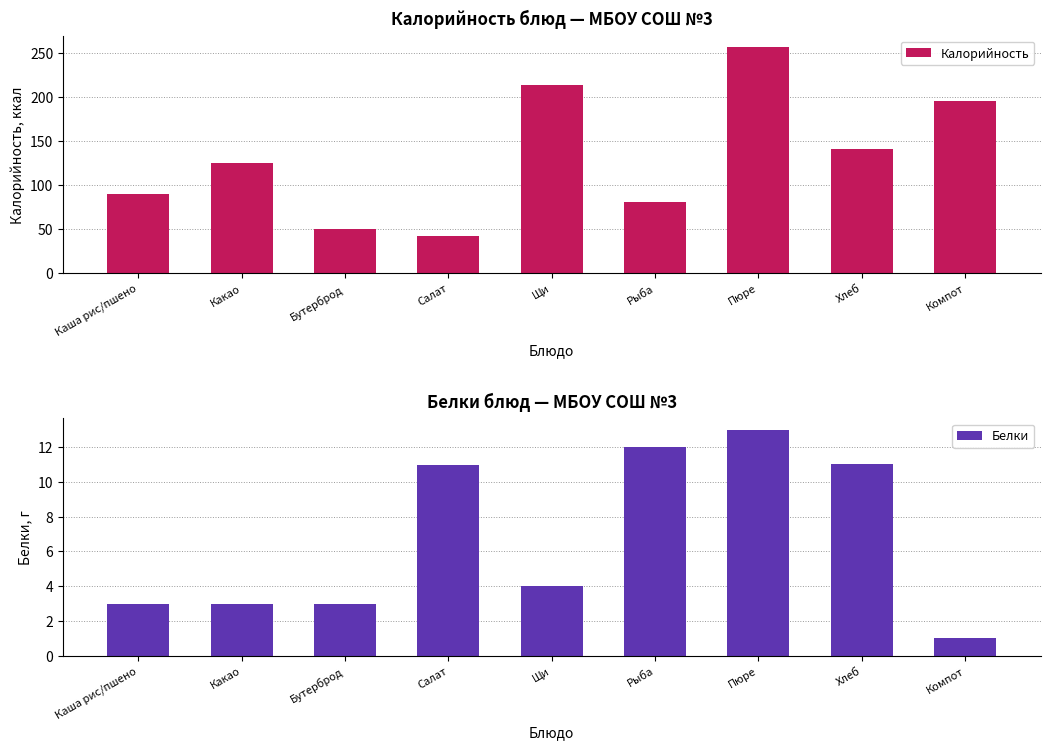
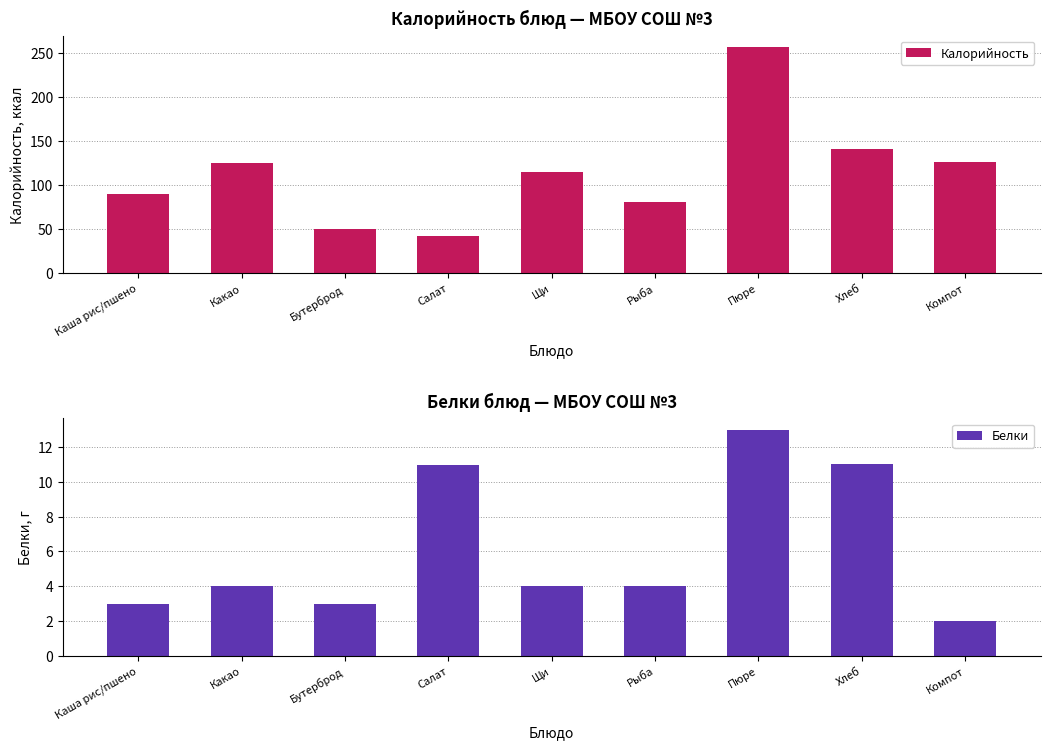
  {
    "Калорийность блюд — МБОУ СОШ №3": {
      "Каша рис/пшено": 90,
      "Какао": 130,
      "Бутерброд": 50,
      "Салат": 40,
-     "Щи": 210,
+     "Щи": 120,
      "Рыба": 80,
      "Пюре": 260,
      "Хлеб": 140,
-     "Компот": 200
+     "Компот": 130
    },
    "Белки блюд — МБОУ СОШ №3": {
      "Каша рис/пшено": 3,
-     "Какао": 3,
+     "Какао": 4,
      "Бутерброд": 3,
      "Салат": 11,
      "Щи": 4,
-     "Рыба": 12,
+     "Рыба": 4,
      "Пюре": 13,
      "Хлеб": 11,
-     "Компот": 1
+     "Компот": 2
    }
  }
